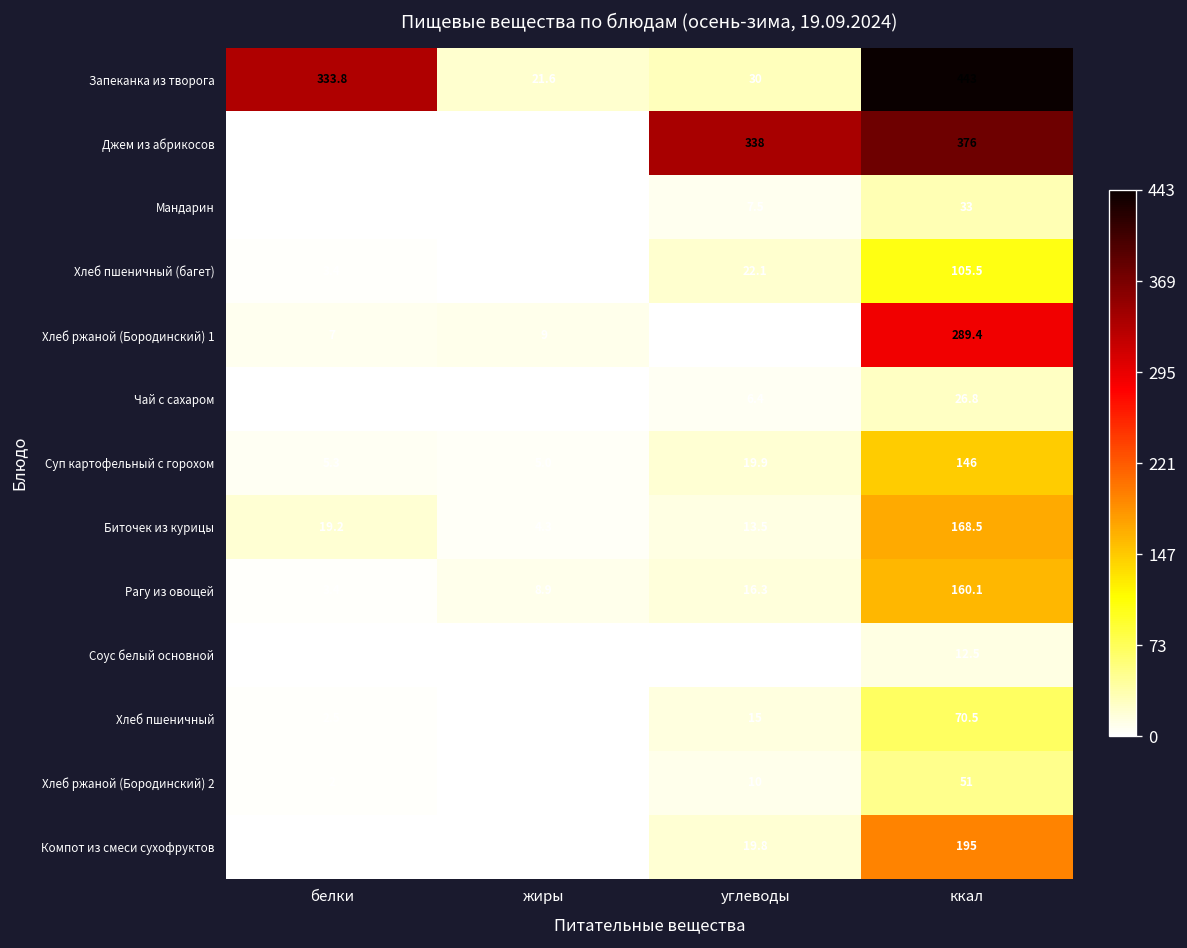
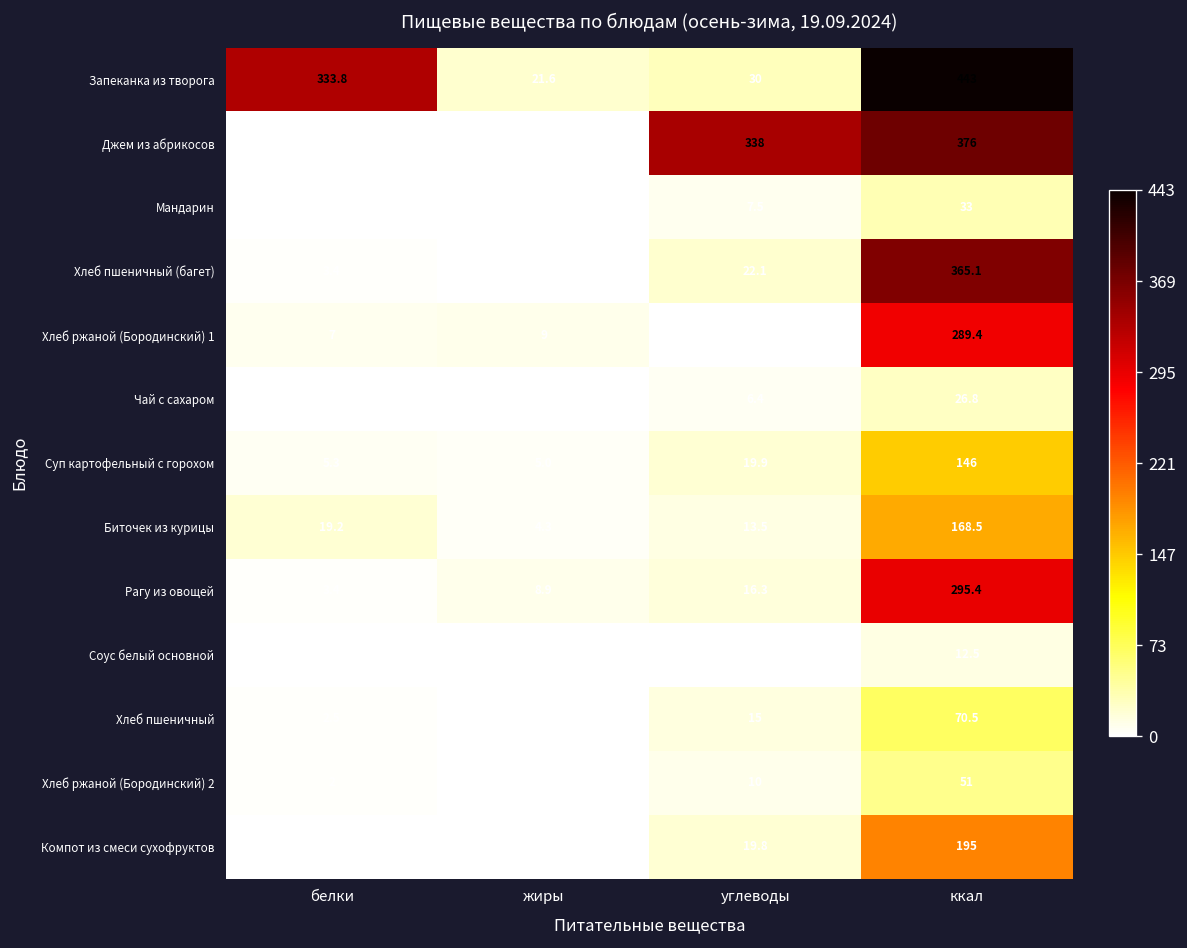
  {
    "Запеканка из творога": {
      "белки": 333.8,
      "жиры": 21.6,
      "углеводы": 30
    },
    "Джем из абрикосов": {
      "углеводы": 338,
      "ккал": 376
    },
    "Мандарин": {
      "ккал": 33
    },
    "Хлеб пшеничный (багет)": {
      "углеводы": 22.1,
-     "ккал": 105.5
+     "ккал": 365.1
    },
    "Хлеб ржаной (Бородинский) 1": {
      "ккал": 289.4
    },
    "Чай с сахаром": {
      "ккал": 26.8
    },
    "Суп картофельный с горохом": {
      "ккал": 146
    },
    "Биточек из курицы": {
      "ккал": 168.5
    },
    "Рагу из овощей": {
-     "ккал": 160.1
+     "ккал": 295.4
    },
    "Хлеб пшеничный": {
      "ккал": 70.5
    },
    "Хлеб ржаной (Бородинский) 2": {
      "ккал": 51
    },
    "Компот из смеси сухофруктов": {
      "ккал": 195
    }
  }
